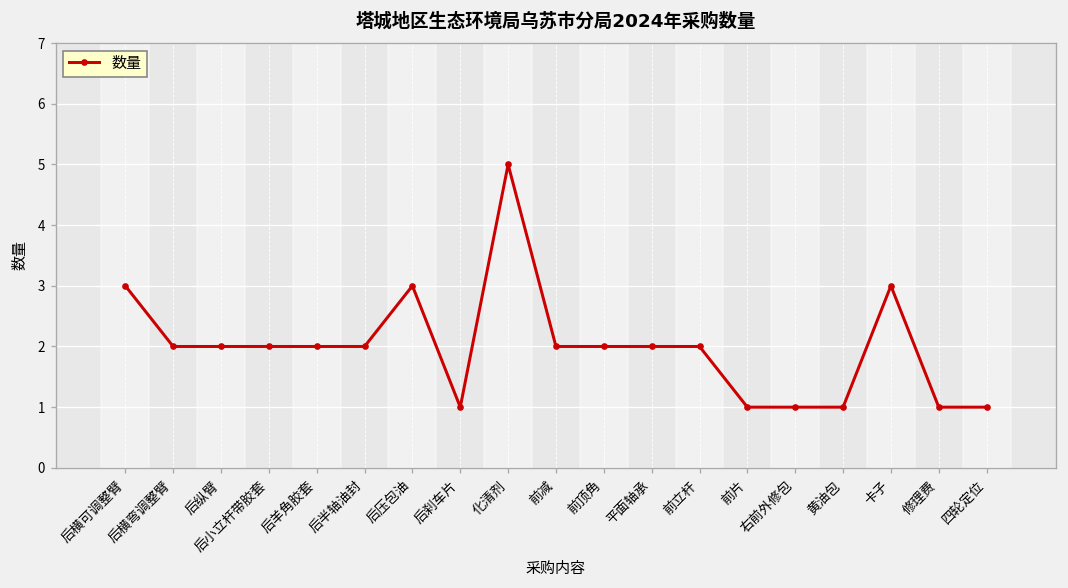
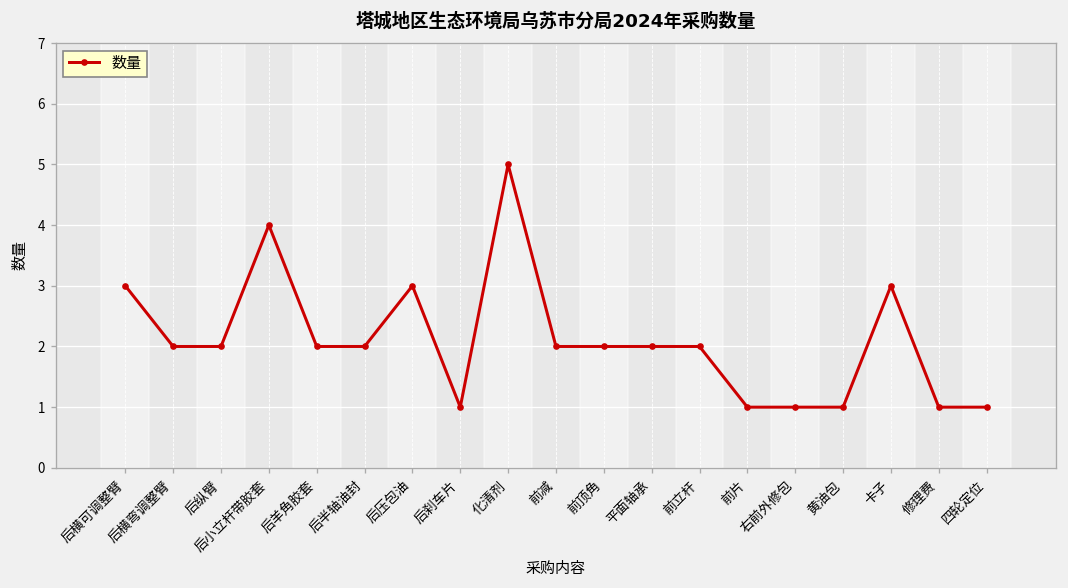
  {
    "后横可调整臂": 3,
    "后横弯调整臂": 2,
    "后纵臂": 2,
-   "后小立杆带胶套": 2,
+   "后小立杆带胶套": 4,
    "后羊角胶套": 2,
    "后半轴油封": 2,
    "后压包油": 3,
    "后刹车片": 1,
    "化清剂": 5,
    "前减": 2,
    "前顶角": 2,
    "平面轴承": 2,
    "前立杆": 2,
    "前片": 1,
    "右前外修包": 1,
    "黄油包": 1,
    "卡子": 3,
    "修理费": 1,
    "四轮定位": 1
  }
